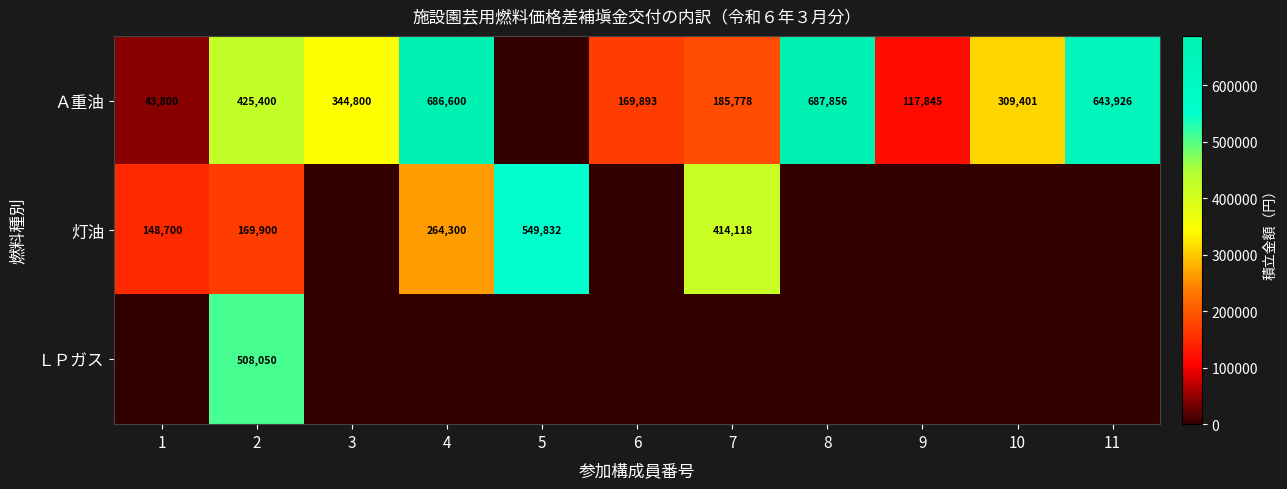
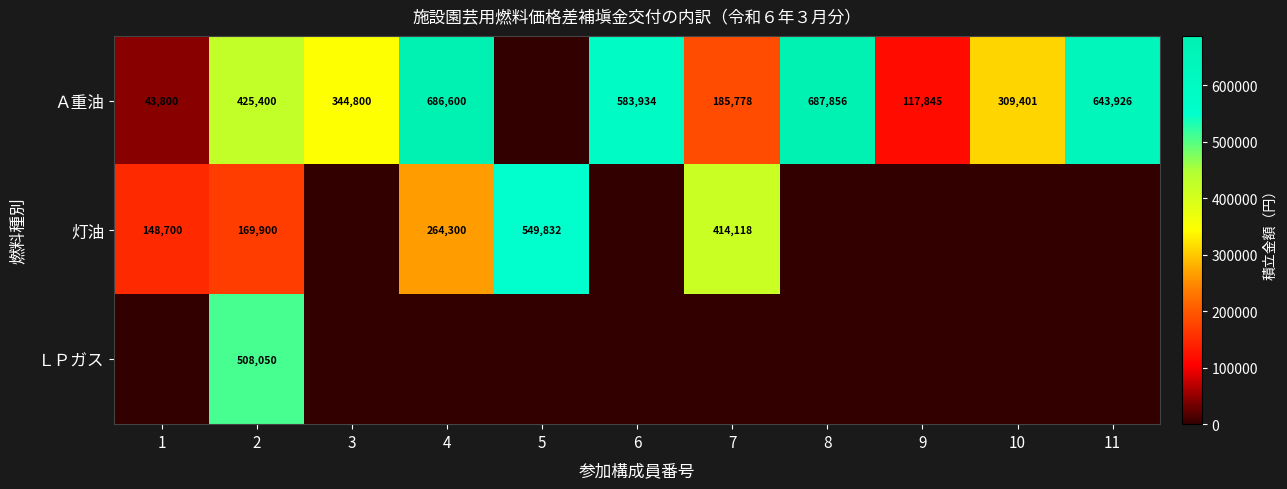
  {
    "Ａ重油": {
      "1": "43,800",
      "2": "425,400",
      "3": "344,800",
      "4": "686,600",
-     "6": "169,893",
+     "6": "583,934",
      "7": "185,778",
      "8": "687,856",
      "9": "117,845",
      "10": "309,401",
      "11": "643,926"
    },
    "灯油": {
      "1": "148,700",
      "2": "169,900",
      "4": "264,300",
      "5": "549,832",
      "7": "414,118"
    },
    "ＬＰガス": {
      "2": "508,050"
    }
  }
